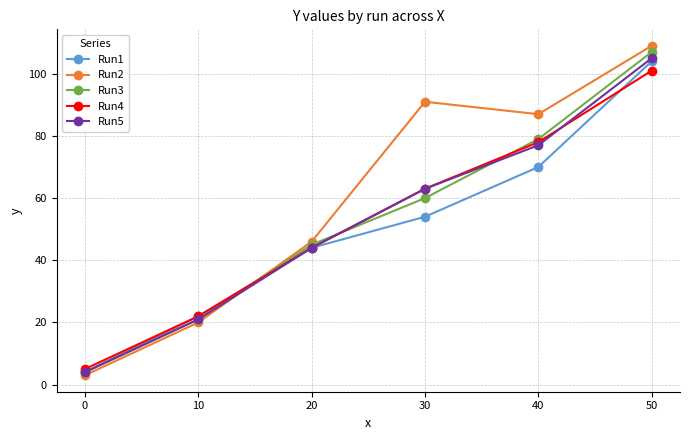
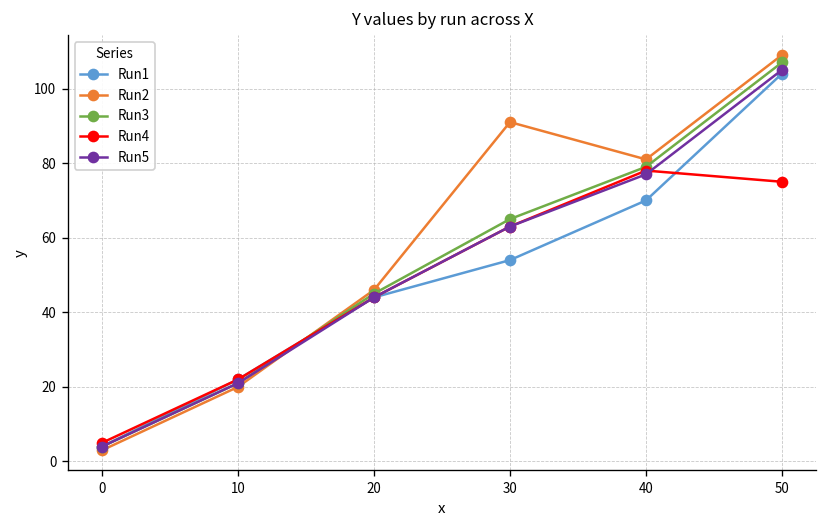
  {
    "Run1": {
      "30": 54,
      "40": 70,
      "50": 104
    },
    "Run2": {
      "0": 3,
      "10": 20,
      "20": 46,
      "30": 91,
-     "40": 87,
+     "40": 81,
      "50": 109
    },
    "Run3": {
      "20": 45,
-     "30": 60,
+     "30": 65,
      "40": 79,
      "50": 107
    },
    "Run4": {
      "0": 5,
      "40": 78,
-     "50": 101
+     "50": 75
    },
    "Run5": {
      "40": 77,
      "50": 105
    }
  }
